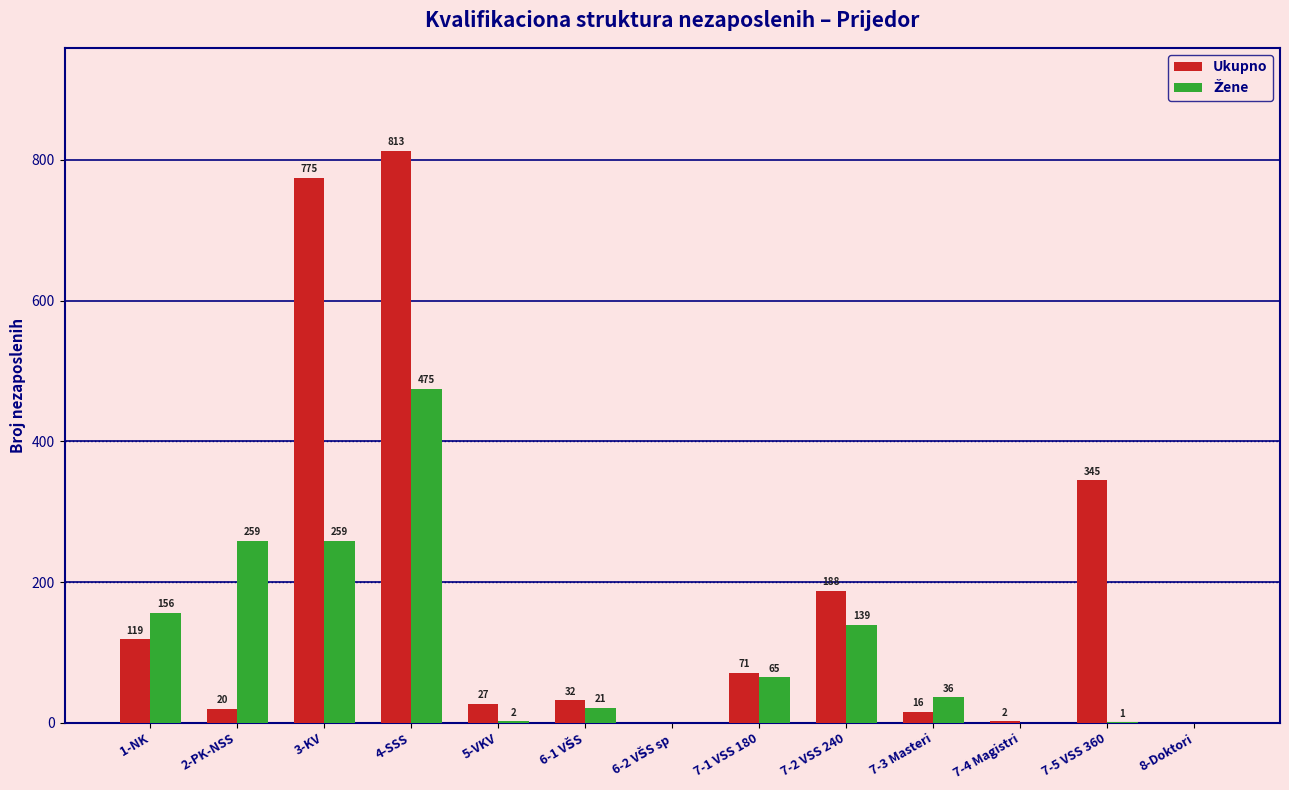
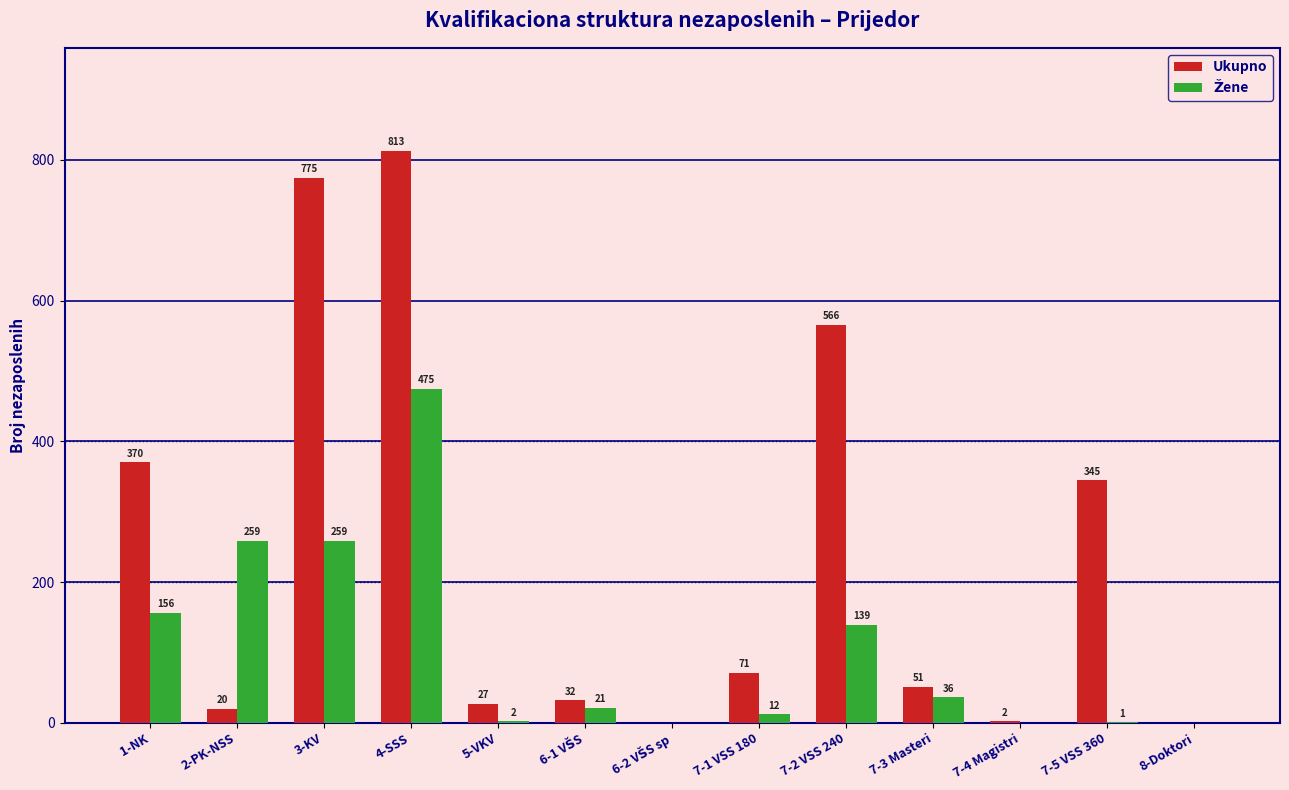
  {
    "Ukupno": {
-     "1-NK": 119,
+     "1-NK": 370,
      "2-PK-NSS": 20,
      "3-KV": 775,
      "4-SSS": 813,
      "5-VKV": 27,
      "6-1 VŠS": 32,
      "7-1 VSS 180": 71,
-     "7-2 VSS 240": 188,
-     "7-3 Masteri": 16,
+     "7-2 VSS 240": 566,
+     "7-3 Masteri": 51,
      "7-4 Magistri": 2,
      "7-5 VSS 360": 345
    },
    "Žene": {
      "1-NK": 156,
      "2-PK-NSS": 259,
      "3-KV": 259,
      "4-SSS": 475,
      "5-VKV": 2,
      "6-1 VŠS": 21,
-     "7-1 VSS 180": 65,
+     "7-1 VSS 180": 12,
      "7-2 VSS 240": 139,
      "7-3 Masteri": 36,
      "7-5 VSS 360": 1
    }
  }
